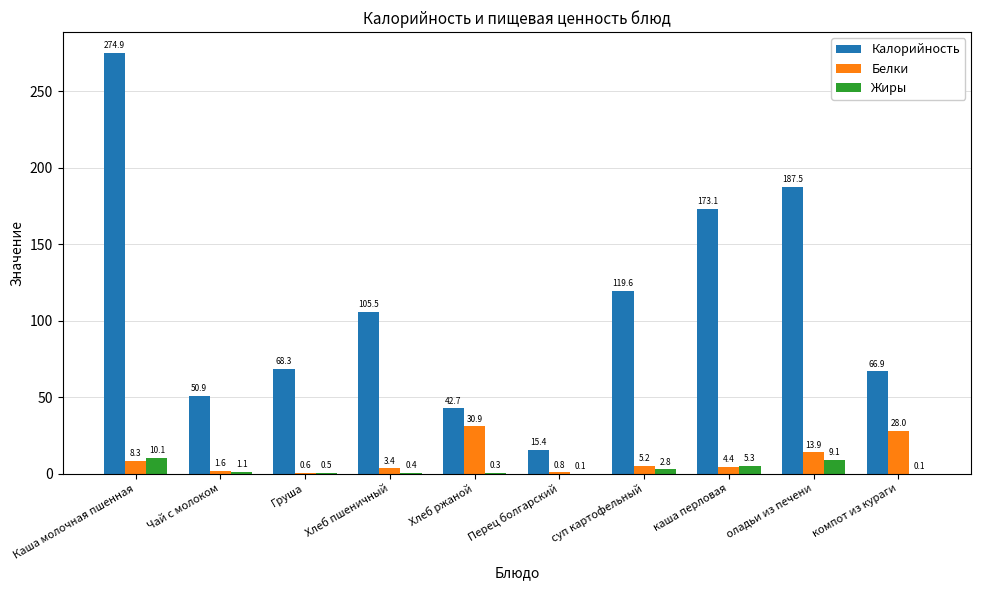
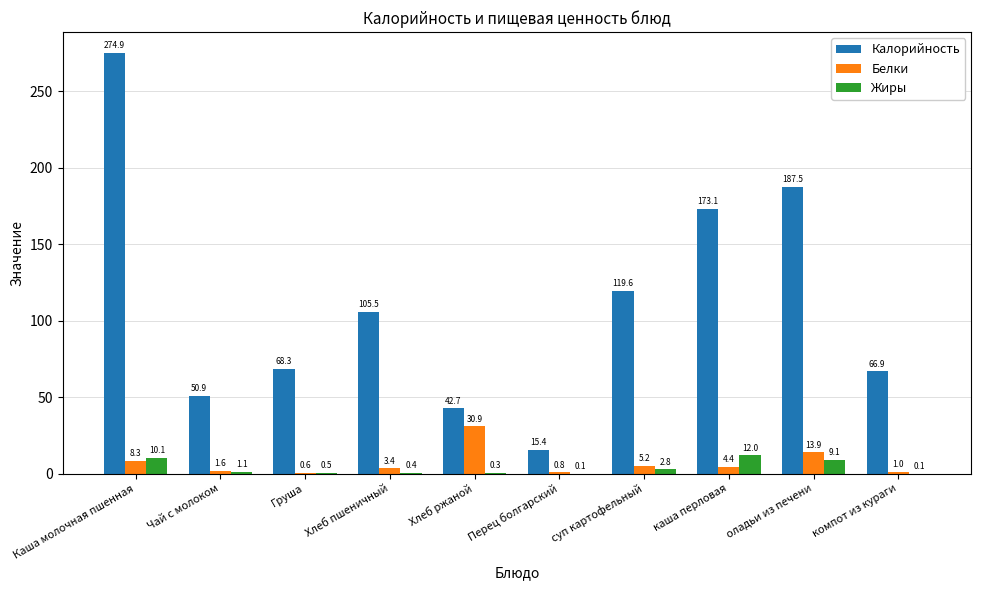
  {
    "Калорийность": {
      "Каша молочная пшенная": 274.9,
      "Чай с молоком": 50.9,
      "Груша": 68.3,
      "Хлеб пшеничный": 105.5,
      "Хлеб ржаной": 42.7,
      "Перец болгарский": 15.4,
      "суп картофельный": 119.6,
      "каша перловая": 173.1,
      "оладьи из печени": 187.5,
      "компот из кураги": 66.9
    },
    "Белки": {
      "Каша молочная пшенная": 8.3,
      "Чай с молоком": 1.6,
      "Груша": 0.6,
      "Хлеб пшеничный": 3.4,
      "Хлеб ржаной": 30.9,
      "Перец болгарский": 0.8,
      "суп картофельный": 5.2,
      "каша перловая": 4.4,
      "оладьи из печени": 13.9,
-     "компот из кураги": 28.0
+     "компот из кураги": 1.0
    },
    "Жиры": {
      "Каша молочная пшенная": 10.1,
      "Чай с молоком": 1.1,
      "Груша": 0.5,
      "Хлеб пшеничный": 0.4,
      "Хлеб ржаной": 0.3,
      "Перец болгарский": 0.1,
      "суп картофельный": 2.8,
-     "каша перловая": 5.3,
+     "каша перловая": 12.0,
      "оладьи из печени": 9.1,
      "компот из кураги": 0.1
    }
  }
